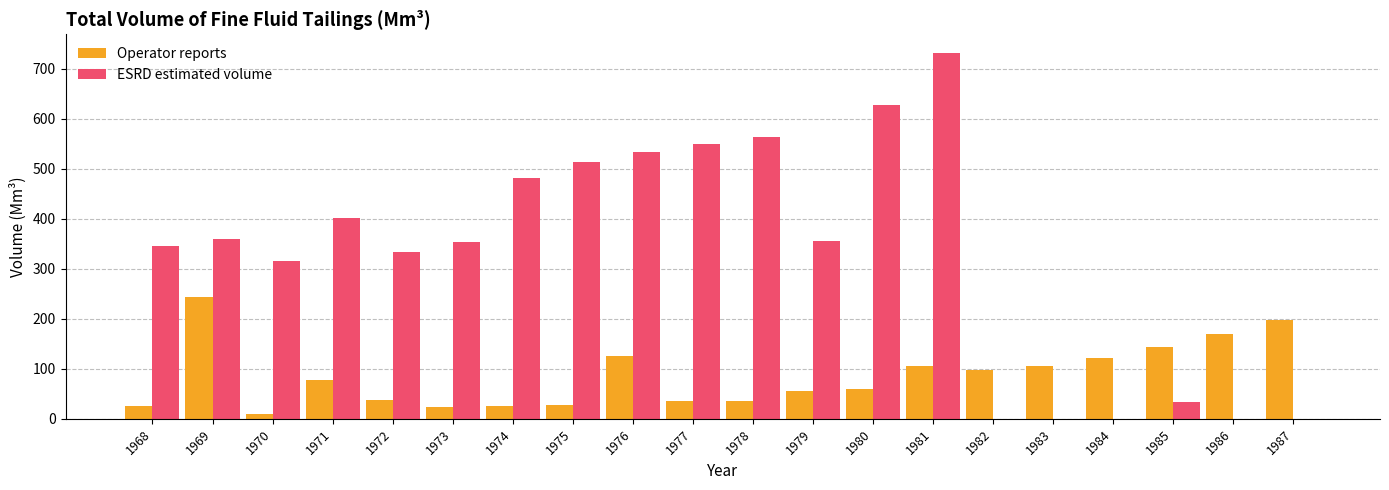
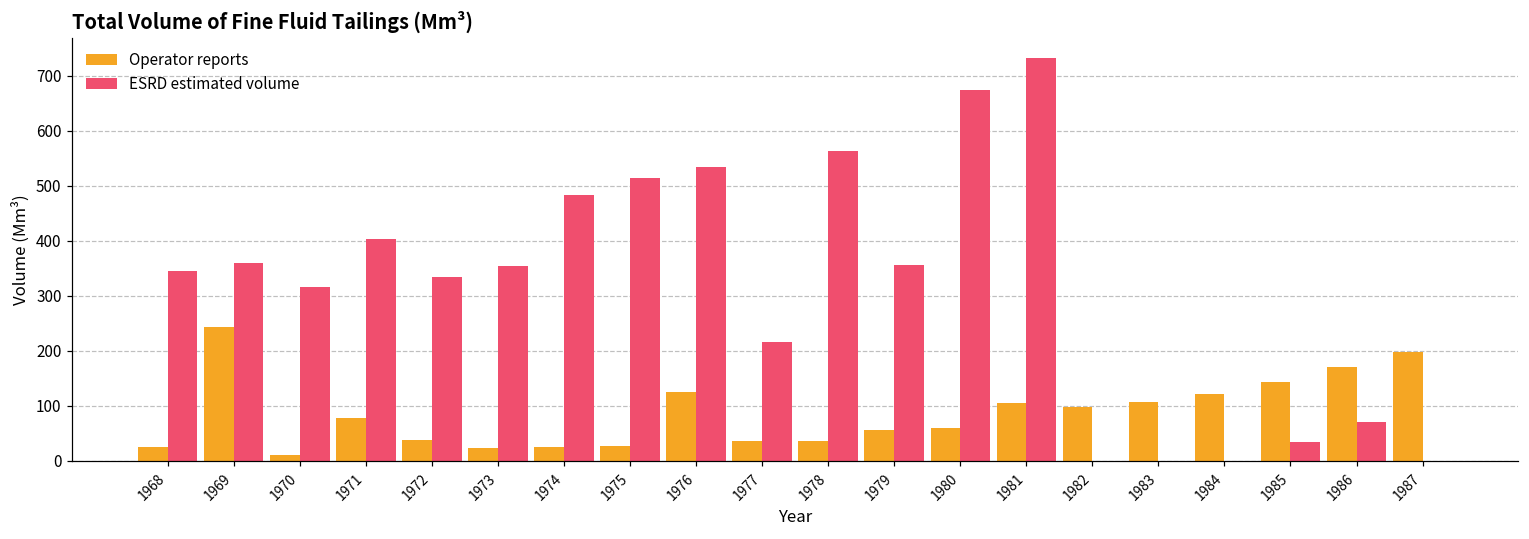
  {
    "Operator reports": {
      "1968": 20,
      "1969": 240,
      "1970": 10,
      "1971": 80,
      "1972": 40,
      "1973": 20,
      "1974": 30,
      "1975": 30,
      "1976": 130,
      "1977": 40,
      "1978": 40,
      "1979": 60,
      "1980": 60,
      "1981": 110,
      "1982": 100,
      "1983": 110,
      "1984": 120,
      "1985": 140,
      "1986": 170,
      "1987": 200
    },
    "ESRD estimated volume": {
      "1968": 350,
      "1969": 360,
      "1970": 320,
      "1971": 400,
      "1972": 330,
      "1973": 350,
      "1974": 480,
      "1975": 510,
      "1976": 530,
-     "1977": 550,
+     "1977": 220,
      "1978": 560,
      "1979": 360,
-     "1980": 630,
+     "1980": 670,
      "1981": 730,
      "1982": 0,
      "1983": 0,
      "1984": 0,
      "1985": 30,
-     "1986": 0,
+     "1986": 70,
      "1987": 0
    }
  }
